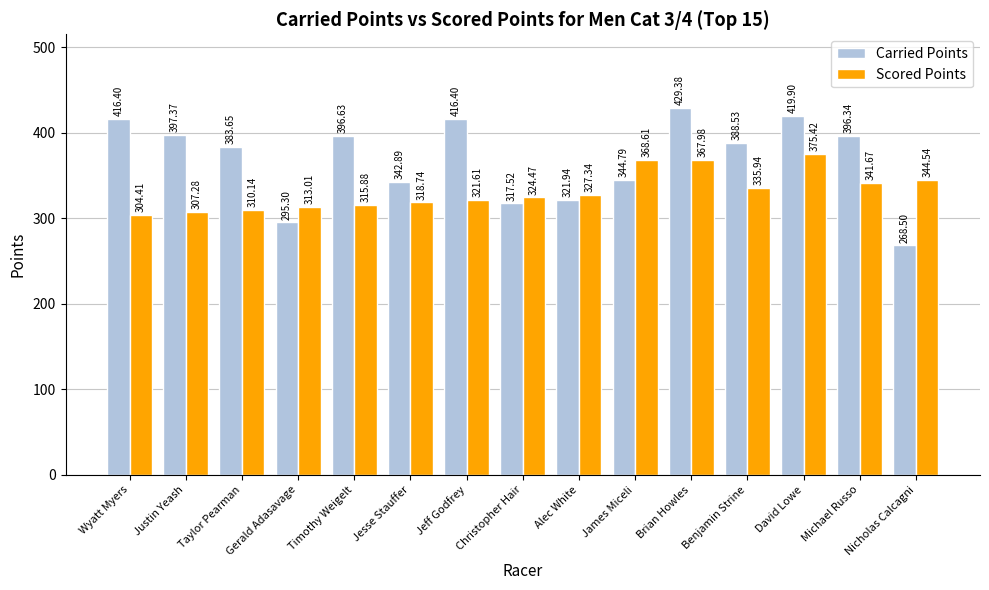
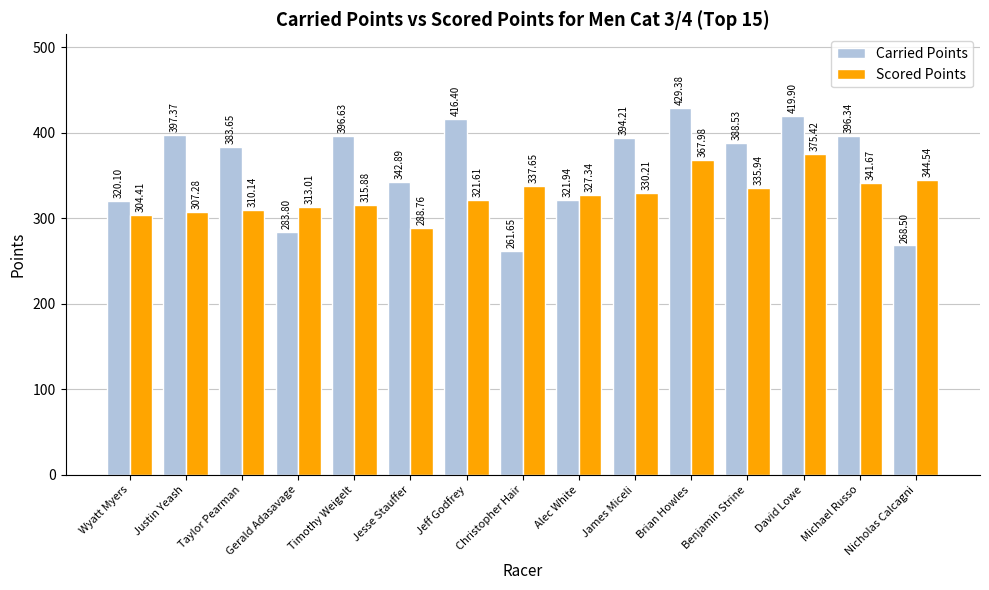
  {
    "Carried Points": {
-     "Wyatt Myers": 416.40,
+     "Wyatt Myers": 320.10,
      "Justin Yeash": 397.37,
      "Taylor Pearman": 383.65,
-     "Gerald Adasavage": 295.30,
+     "Gerald Adasavage": 283.80,
      "Timothy Weigelt": 396.63,
      "Jesse Stauffer": 342.89,
      "Jeff Godfrey": 416.40,
-     "Christopher Hair": 317.52,
+     "Christopher Hair": 261.65,
      "Alec White": 321.94,
-     "James Miceli": 344.79,
+     "James Miceli": 394.21,
      "Brian Howles": 429.38,
      "Benjamin Strine": 388.53,
      "David Lowe": 419.90,
      "Michael Russo": 396.34,
      "Nicholas Calcagni": 268.50
    },
    "Scored Points": {
      "Wyatt Myers": 304.41,
      "Justin Yeash": 307.28,
      "Taylor Pearman": 310.14,
      "Gerald Adasavage": 313.01,
      "Timothy Weigelt": 315.88,
-     "Jesse Stauffer": 318.74,
+     "Jesse Stauffer": 288.76,
      "Jeff Godfrey": 321.61,
-     "Christopher Hair": 324.47,
+     "Christopher Hair": 337.65,
      "Alec White": 327.34,
-     "James Miceli": 368.61,
+     "James Miceli": 330.21,
      "Brian Howles": 367.98,
      "Benjamin Strine": 335.94,
      "David Lowe": 375.42,
      "Michael Russo": 341.67,
      "Nicholas Calcagni": 344.54
    }
  }
